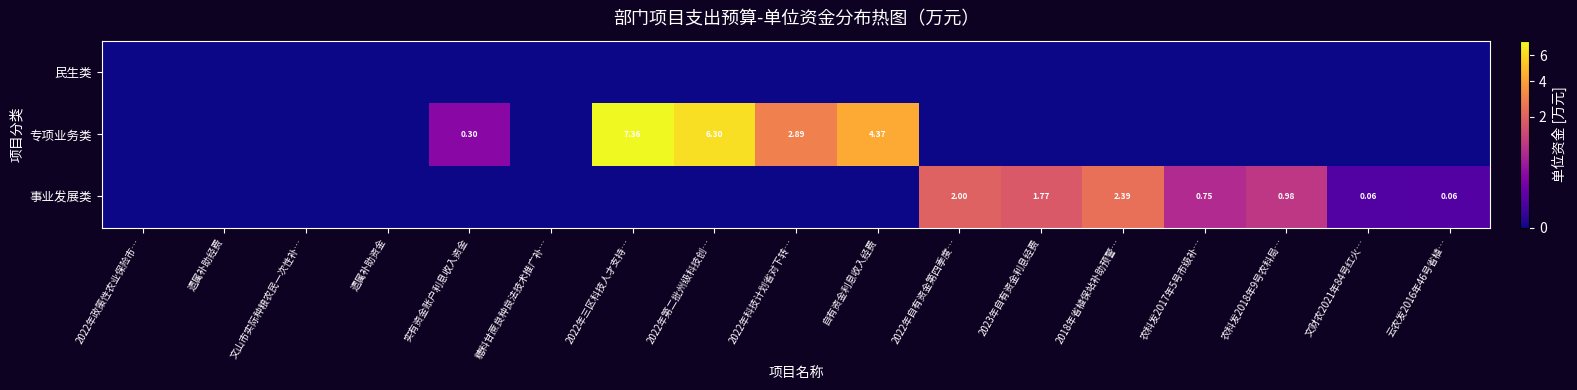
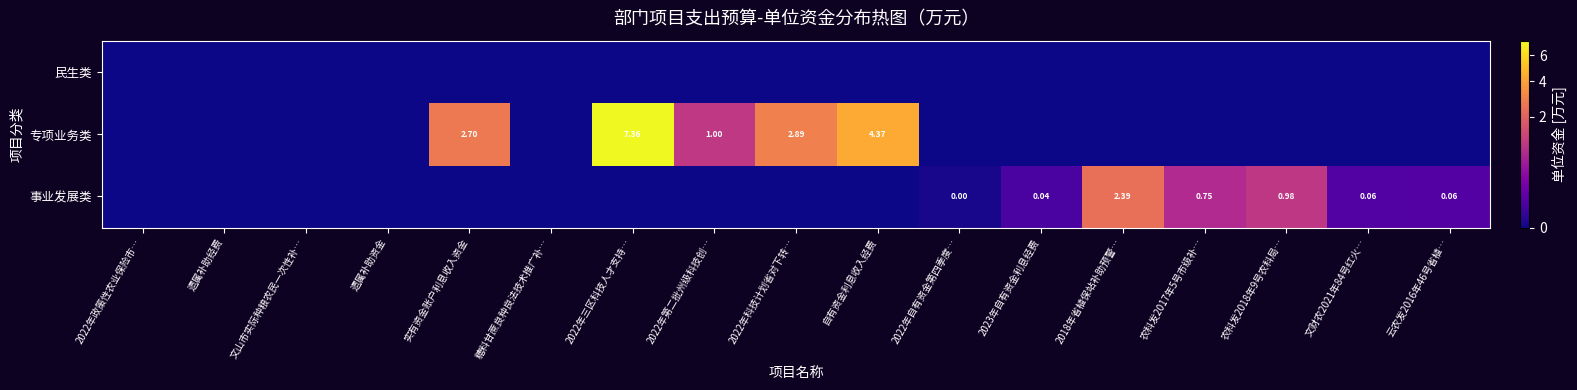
  {
    "专项业务类": {
-     "实有资金账户利息收入资金": 0.30,
+     "实有资金账户利息收入资金": 2.70,
      "2022年三区科技人才支持…": 7.36,
-     "2022年第二批州级科技创…": 6.30,
+     "2022年第二批州级科技创…": 1.00,
      "2022年科技计划省对下转…": 2.89,
      "自有资金利息收入经费": 4.37
    },
    "事业发展类": {
-     "2022年自有资金第四季度…": 2.00,
-     "2023年自有资金利息经费": 1.77,
+     "2022年自有资金第四季度…": 0.00,
+     "2023年自有资金利息经费": 0.04,
      "2018年省植保站补助预警…": 2.39,
      "农科发2017年5号市级补…": 0.75,
      "农科发2018年9号农科局…": 0.98,
      "文财农2021年84号红火…": 0.06,
      "云农发2016年46号省植…": 0.06
    }
  }
